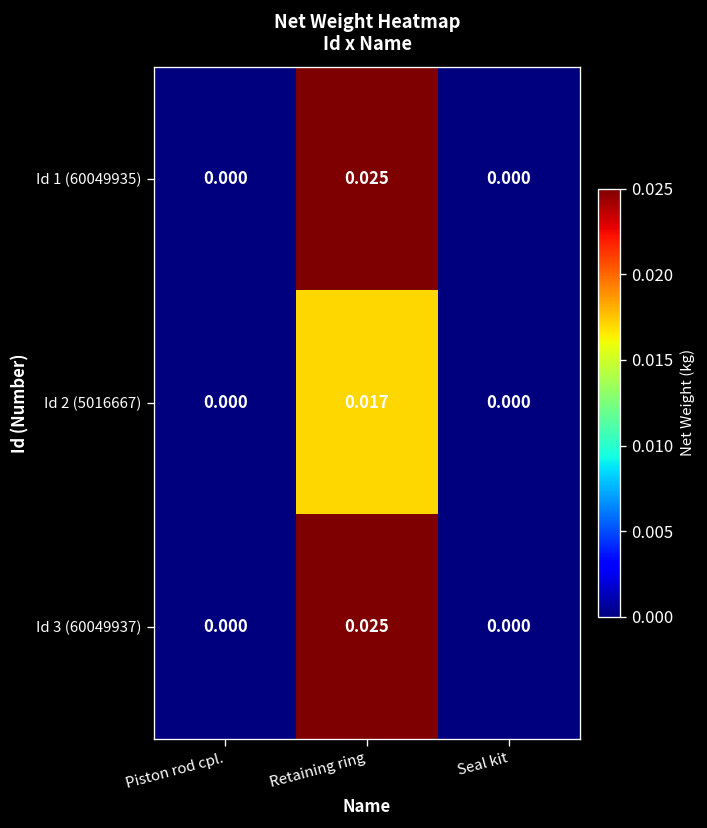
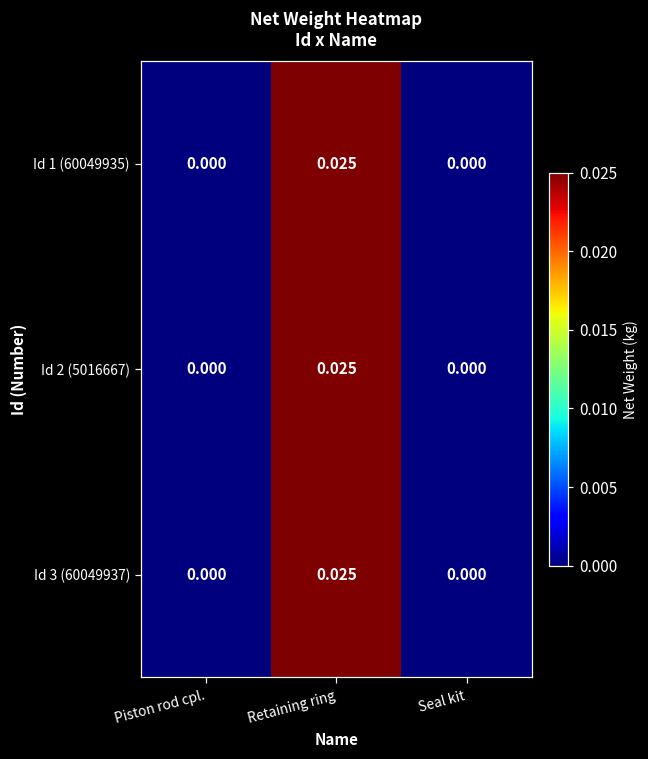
  {
    "Id 1 (60049935)": {
      "Piston rod cpl.": 0.000,
      "Retaining ring": 0.025,
      "Seal kit": 0.000
    },
    "Id 2 (5016667)": {
      "Piston rod cpl.": 0.000,
-     "Retaining ring": 0.017,
+     "Retaining ring": 0.025,
      "Seal kit": 0.000
    },
    "Id 3 (60049937)": {
      "Piston rod cpl.": 0.000,
      "Retaining ring": 0.025,
      "Seal kit": 0.000
    }
  }
